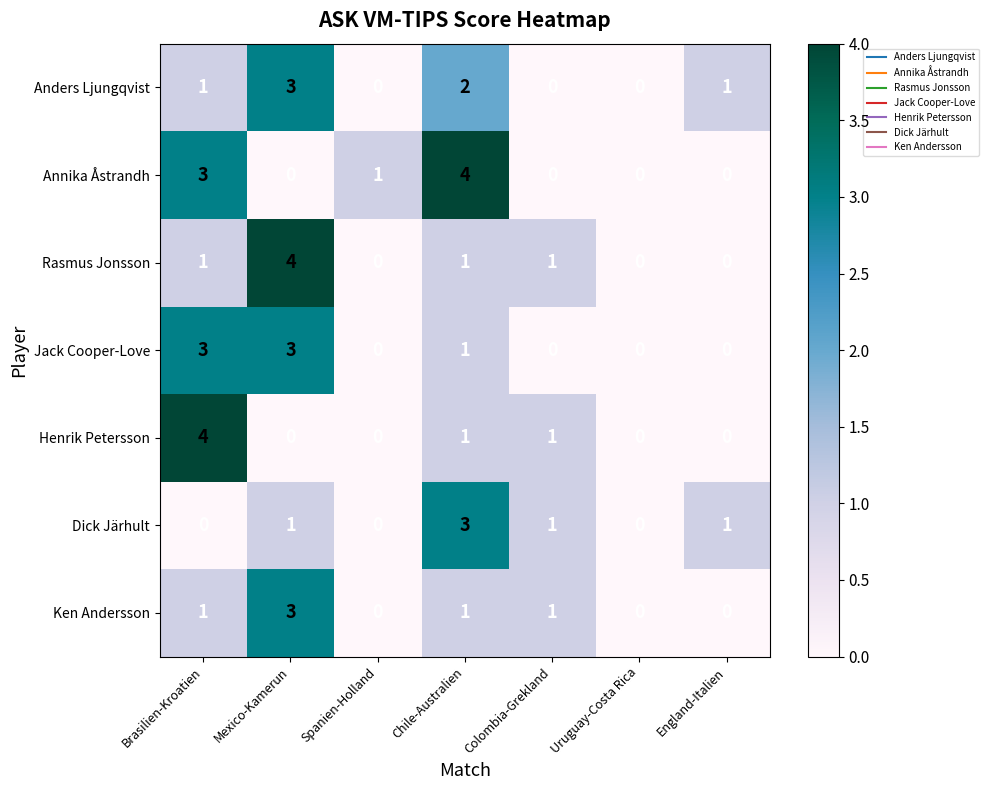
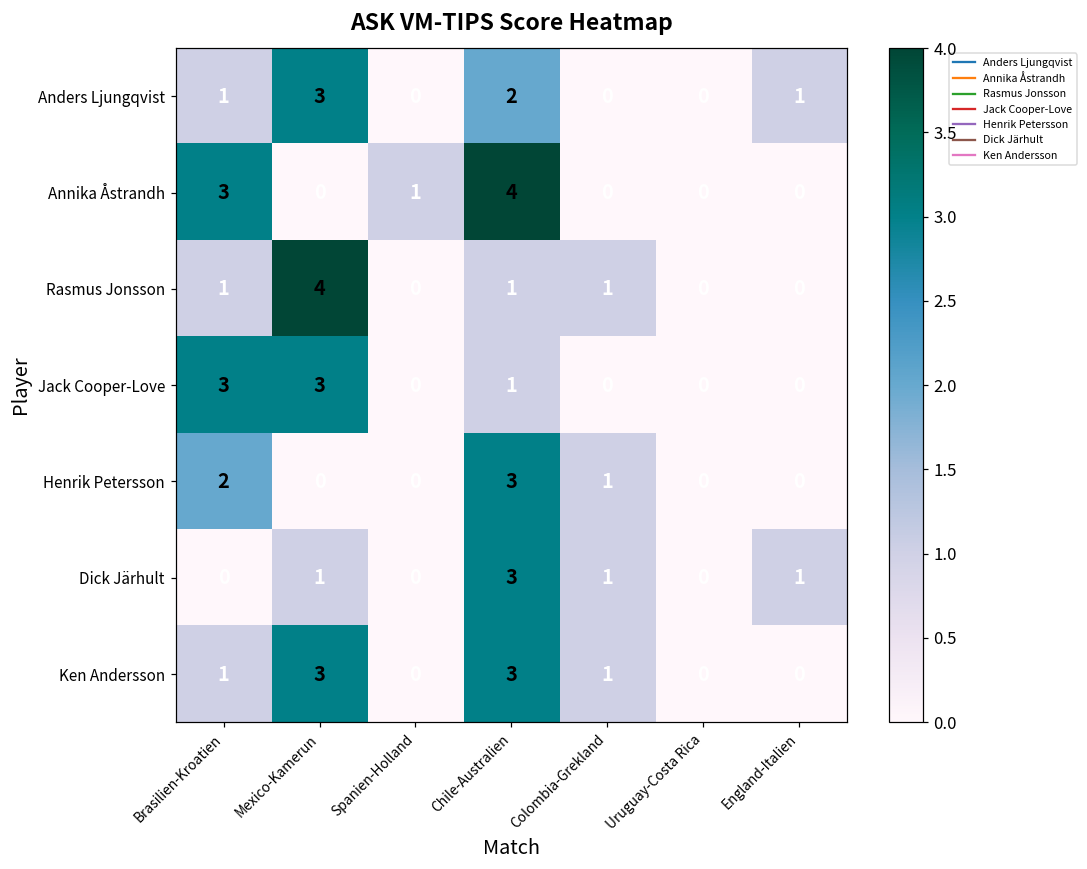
  {
    "Anders Ljungqvist": {
      "Brasilien-Kroatien": 1,
      "Mexico-Kamerun": 3,
      "Chile-Australien": 2,
      "England-Italien": 1
    },
    "Annika Åstrandh": {
      "Brasilien-Kroatien": 3,
      "Spanien-Holland": 1,
      "Chile-Australien": 4
    },
    "Rasmus Jonsson": {
      "Brasilien-Kroatien": 1,
      "Mexico-Kamerun": 4,
      "Chile-Australien": 1,
      "Colombia-Grekland": 1
    },
    "Jack Cooper-Love": {
      "Brasilien-Kroatien": 3,
      "Mexico-Kamerun": 3,
      "Chile-Australien": 1
    },
    "Henrik Petersson": {
-     "Brasilien-Kroatien": 4,
-     "Chile-Australien": 1,
+     "Brasilien-Kroatien": 2,
+     "Chile-Australien": 3,
      "Colombia-Grekland": 1
    },
    "Dick Järhult": {
      "Mexico-Kamerun": 1,
      "Chile-Australien": 3,
      "Colombia-Grekland": 1,
      "England-Italien": 1
    },
    "Ken Andersson": {
      "Brasilien-Kroatien": 1,
      "Mexico-Kamerun": 3,
-     "Chile-Australien": 1,
+     "Chile-Australien": 3,
      "Colombia-Grekland": 1
    }
  }
